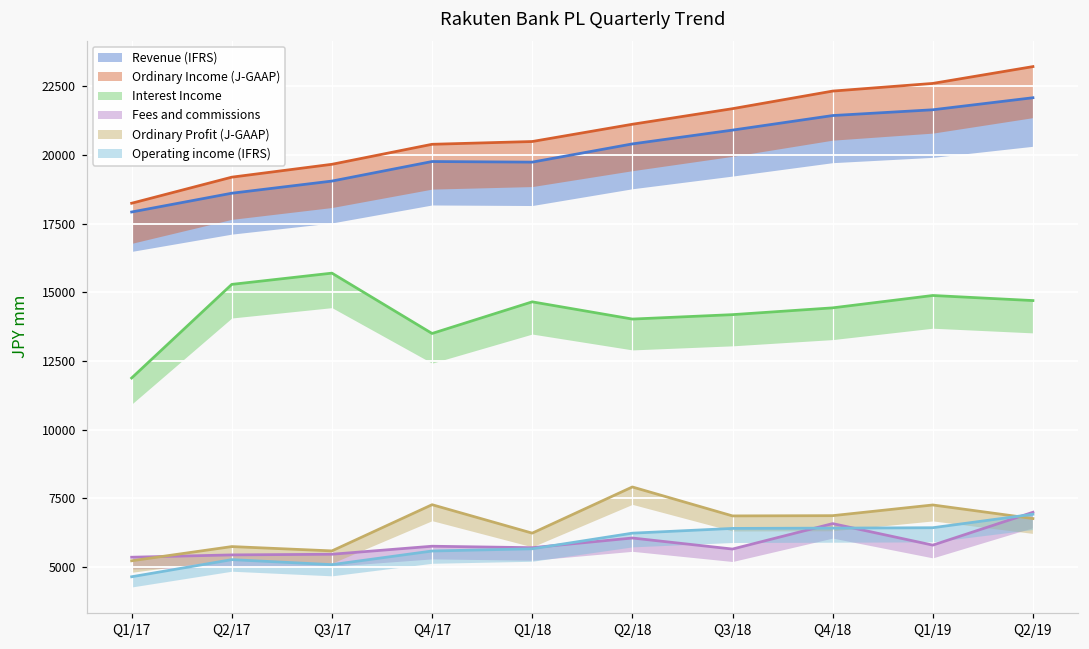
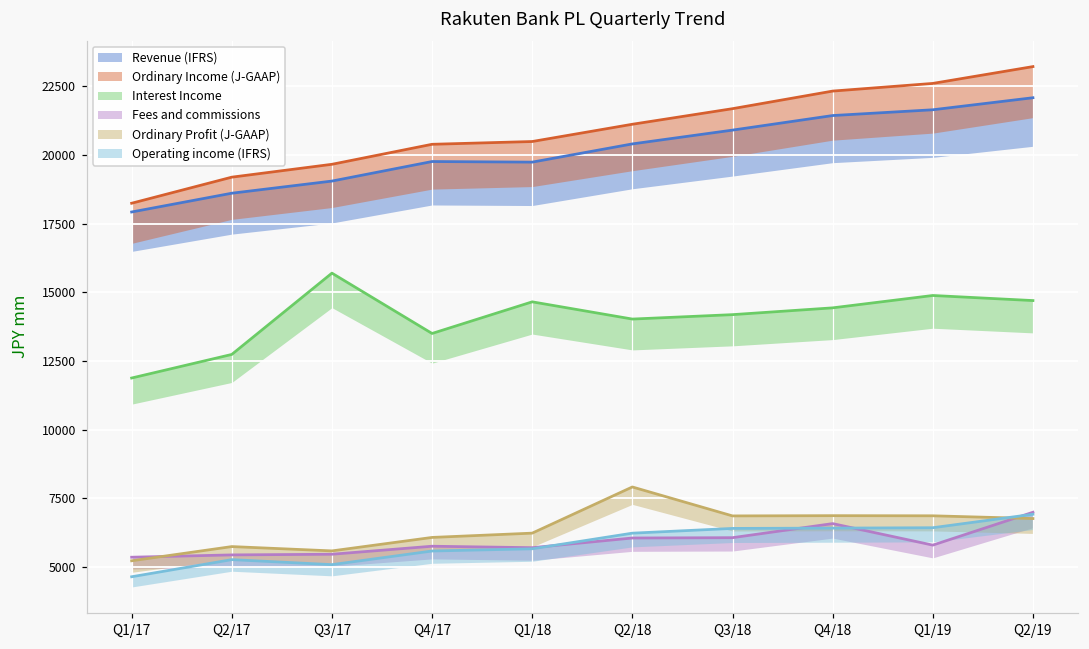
  {
    "Ordinary Income (J-GAAP)": {
      "Q1/17": 18200,
      "Q2/17": 19200,
      "Q3/17": 19700,
      "Q4/17": 20400,
      "Q1/18": 20500,
      "Q2/18": 21100,
      "Q3/18": 21700,
      "Q4/18": 22300,
      "Q1/19": 22600,
      "Q2/19": 23200
    },
    "Interest Income": {
      "Q1/17": 11900,
-     "Q2/17": 15300,
+     "Q2/17": 12700,
      "Q3/17": 15700,
      "Q4/17": 13500,
      "Q1/18": 14700,
      "Q2/18": 14000,
      "Q3/18": 14200,
      "Q4/18": 14400,
      "Q1/19": 14900,
      "Q2/19": 14700
    },
    "Fees and commissions": {
      "Q1/17": 5400,
      "Q2/17": 5400,
      "Q3/17": 5500,
      "Q4/17": 5800,
      "Q2/18": 6100,
-     "Q3/18": 5700,
+     "Q3/18": 6100,
      "Q4/18": 6600,
      "Q1/19": 5800
    },
    "Ordinary Profit (J-GAAP)": {
      "Q1/17": 5200,
      "Q2/17": 5700,
      "Q3/17": 5600,
-     "Q4/17": 7300,
+     "Q4/17": 6100,
      "Q1/18": 6200,
      "Q2/18": 7900,
      "Q3/18": 6900,
      "Q4/18": 6900,
-     "Q1/19": 7300,
+     "Q1/19": 6900,
      "Q2/19": 6800
    }
  }
